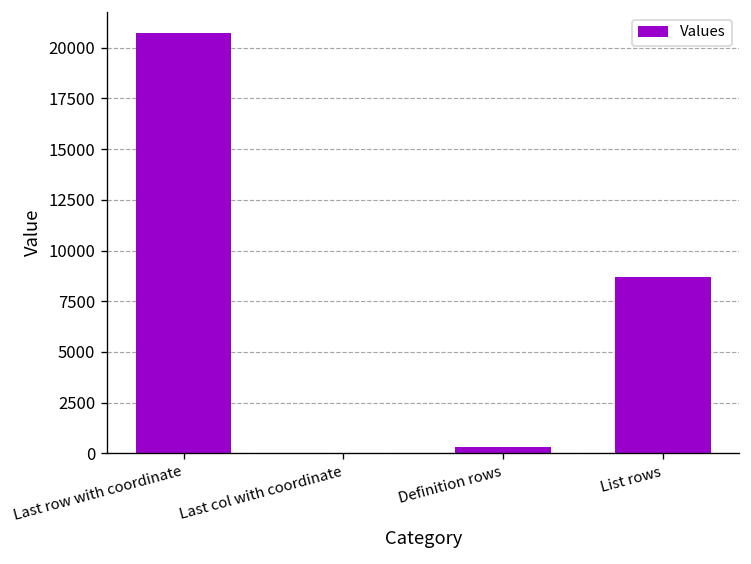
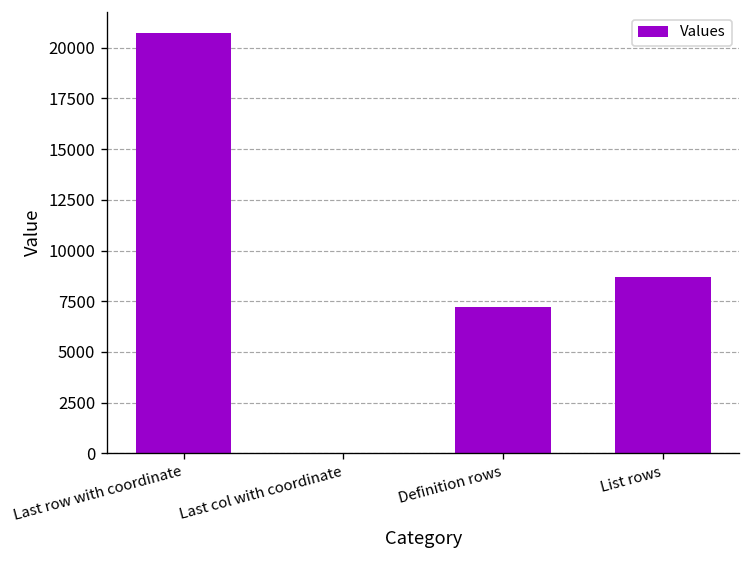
  {
    "Last row with coordinate": 20700,
-   "Definition rows": 300,
+   "Definition rows": 7200,
    "List rows": 8700
  }
